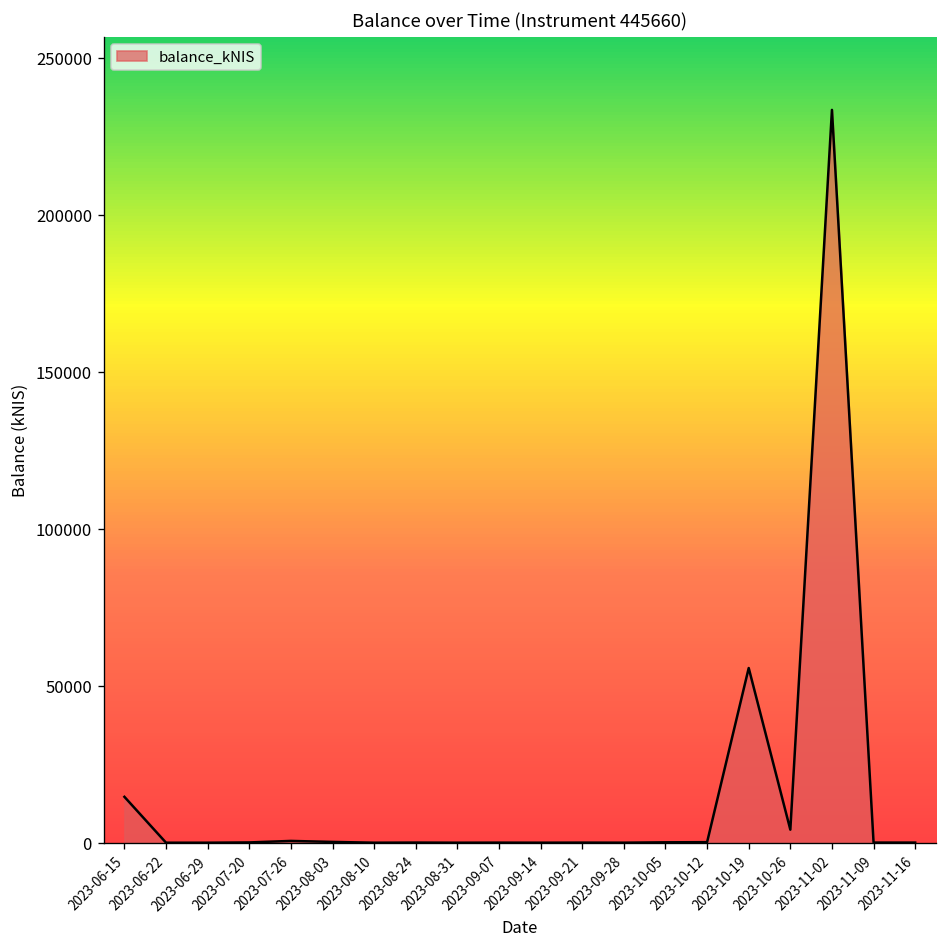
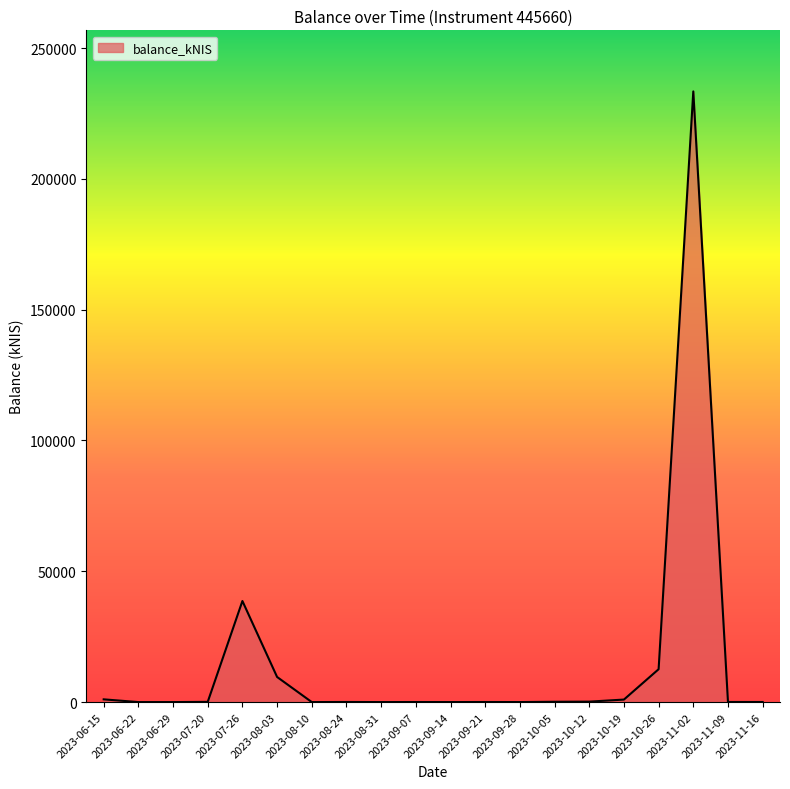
  {
-   "2023-06-15": 15000,
+   "2023-06-15": 1000,
    "2023-06-22": 0,
    "2023-06-29": 0,
    "2023-07-20": 0,
-   "2023-07-26": 1000,
-   "2023-08-03": 0,
+   "2023-07-26": 39000,
+   "2023-08-03": 10000,
    "2023-08-10": 0,
    "2023-08-24": 0,
    "2023-08-31": 0,
    "2023-09-07": 0,
    "2023-09-14": 0,
    "2023-09-21": 0,
    "2023-09-28": 0,
    "2023-10-05": 0,
    "2023-10-12": 0,
-   "2023-10-19": 56000,
-   "2023-10-26": 4000,
+   "2023-10-19": 1000,
+   "2023-10-26": 13000,
    "2023-11-02": 233000,
    "2023-11-09": 0,
    "2023-11-16": 0
  }
